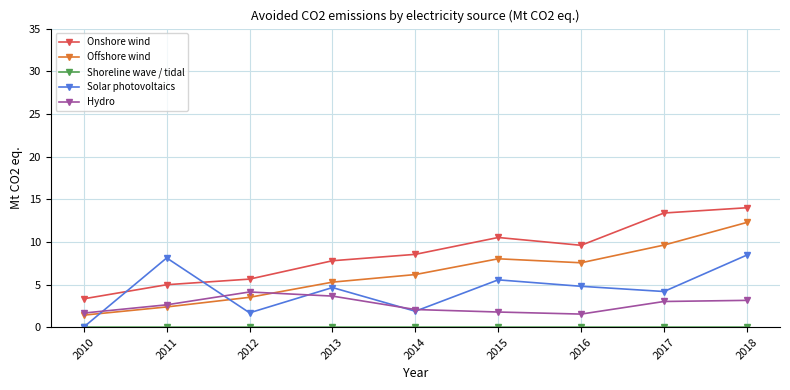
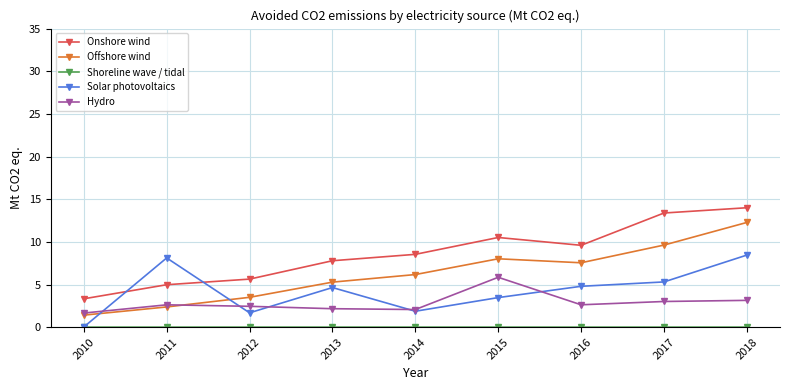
  {
    "Shoreline wave / tidal": {
      "2011": 0,
      "2012": 0,
      "2013": 0,
      "2014": 0,
      "2015": 0,
      "2016": 0,
      "2017": 0,
      "2018": 0
    },
    "Solar photovoltaics": {
      "2011": 8,
      "2012": 2,
      "2013": 5,
-     "2015": 6,
+     "2015": 3,
      "2016": 5,
-     "2017": 4,
+     "2017": 5,
      "2018": 8
    },
    "Hydro": {
-     "2012": 4,
-     "2013": 4,
-     "2015": 2,
-     "2016": 2,
+     "2012": 2,
+     "2013": 2,
+     "2015": 6,
+     "2016": 3,
      "2017": 3,
      "2018": 3
    }
  }
